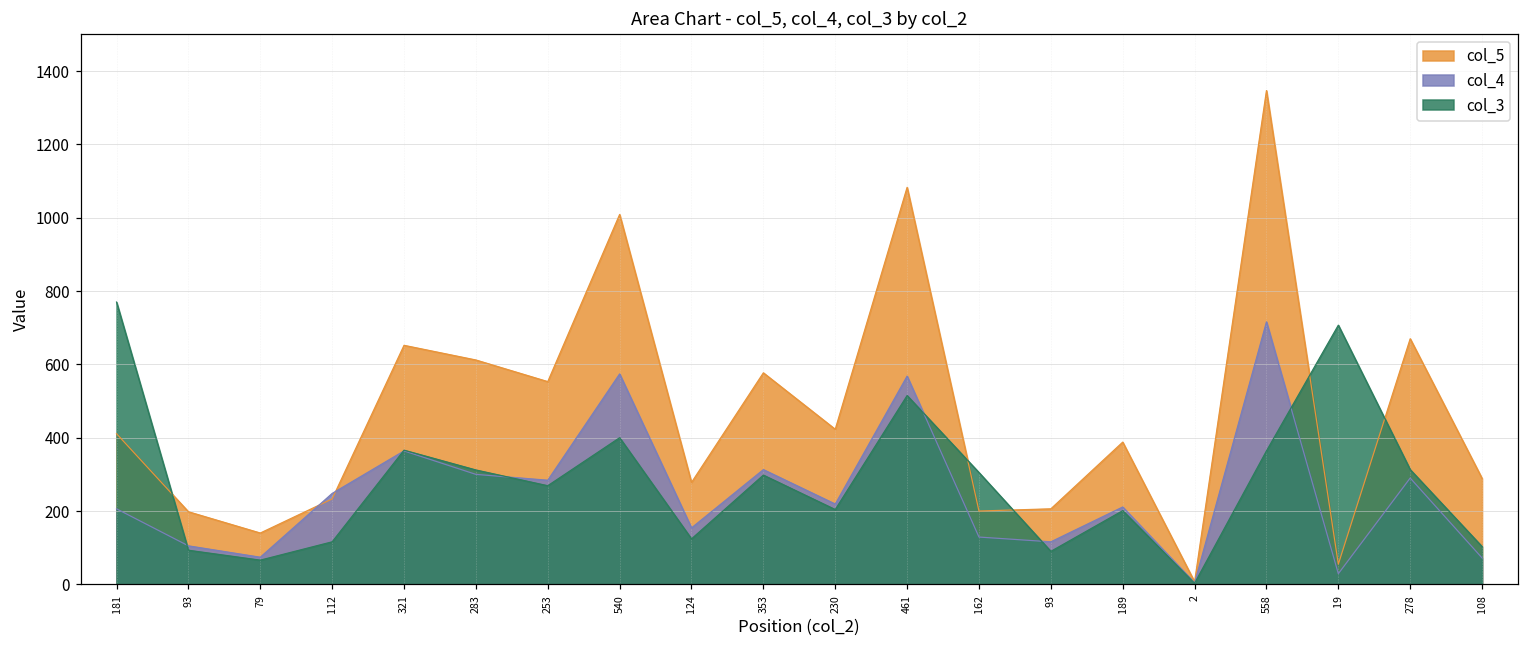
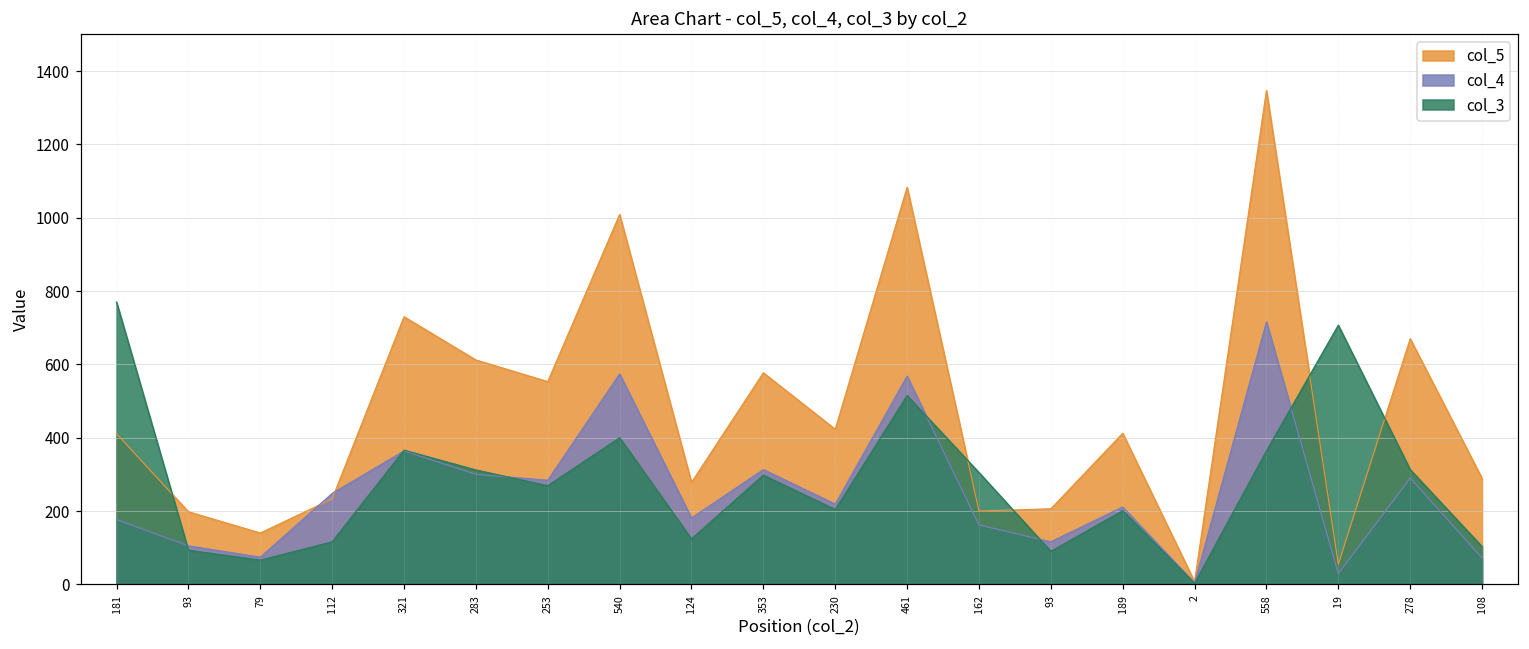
  {
    "col_5": {
      "181": 410,
      "79": 140,
      "112": 230,
-     "321": 650,
+     "321": 730,
      "283": 610,
      "253": 550,
      "540": 1010,
      "124": 280,
      "353": 580,
      "230": 420,
      "461": 1080,
      "162": 200,
-     "189": 390,
+     "189": 410,
      "558": 1350,
      "19": 60,
      "278": 670,
      "108": 290
    },
    "col_4": {
-     "181": 210,
+     "181": 180,
      "79": 70,
      "112": 250,
      "283": 300,
      "253": 280,
      "540": 570,
-     "124": 150,
+     "124": 180,
      "353": 310,
      "230": 220,
      "461": 570,
-     "162": 130,
+     "162": 160,
      "189": 210,
      "558": 720,
      "19": 30,
      "278": 290,
      "108": 70
    },
    "col_3": {
      "181": 770,
      "79": 70,
      "112": 120,
      "283": 310,
      "253": 270,
      "540": 400,
      "124": 120,
      "353": 300,
      "230": 200,
      "461": 520,
      "162": 310,
      "189": 200,
      "558": 360,
      "19": 710,
      "278": 310,
      "108": 100
    }
  }
